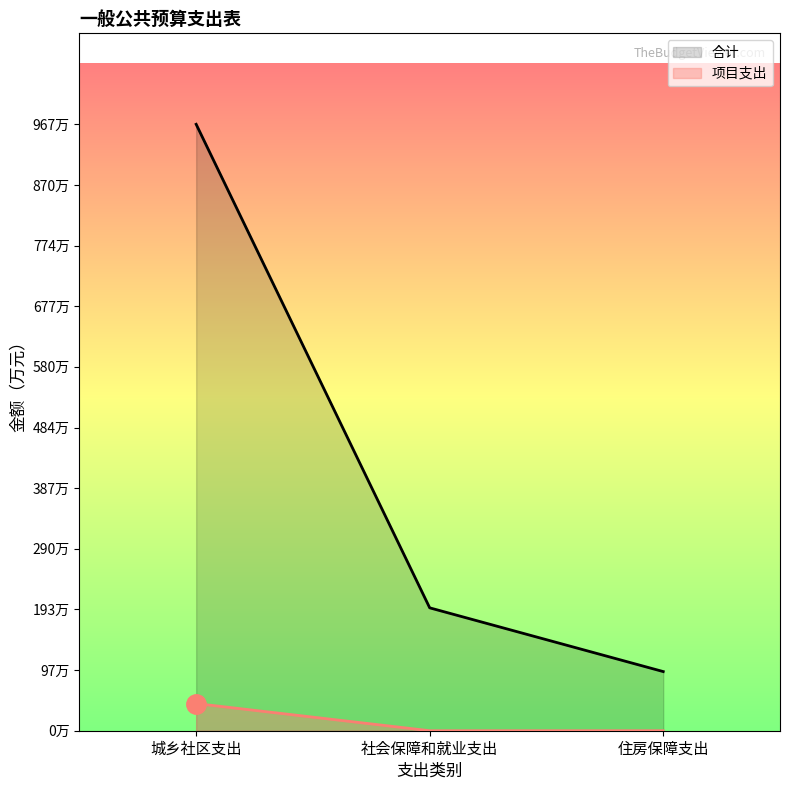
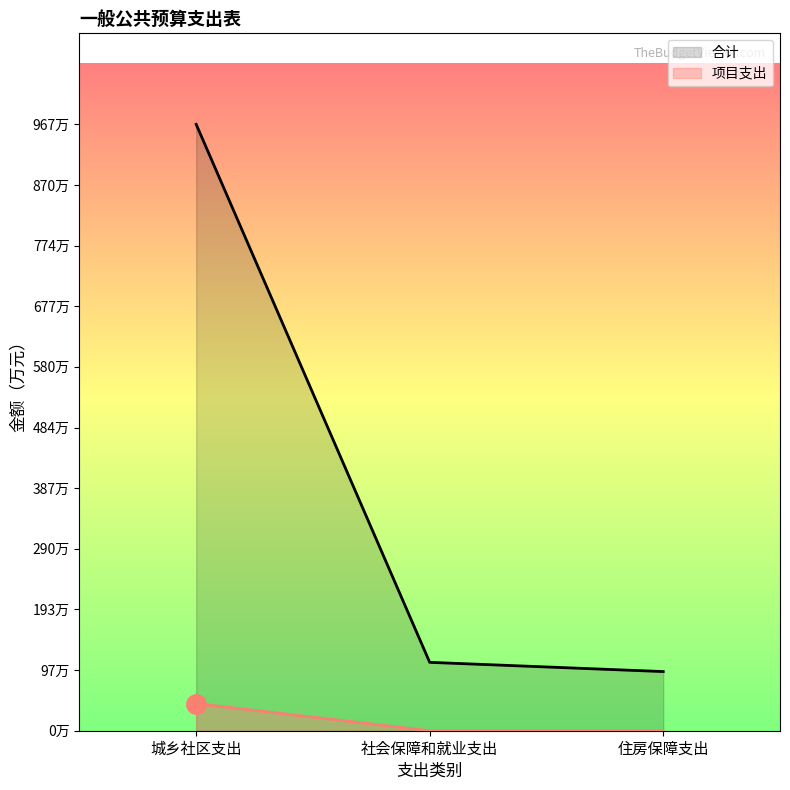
  {
    "合计": {
      "城乡社区支出": "970万",
-     "社会保障和就业支出": "200万",
+     "社会保障和就业支出": "110万",
      "住房保障支出": "90万"
    }
  }
